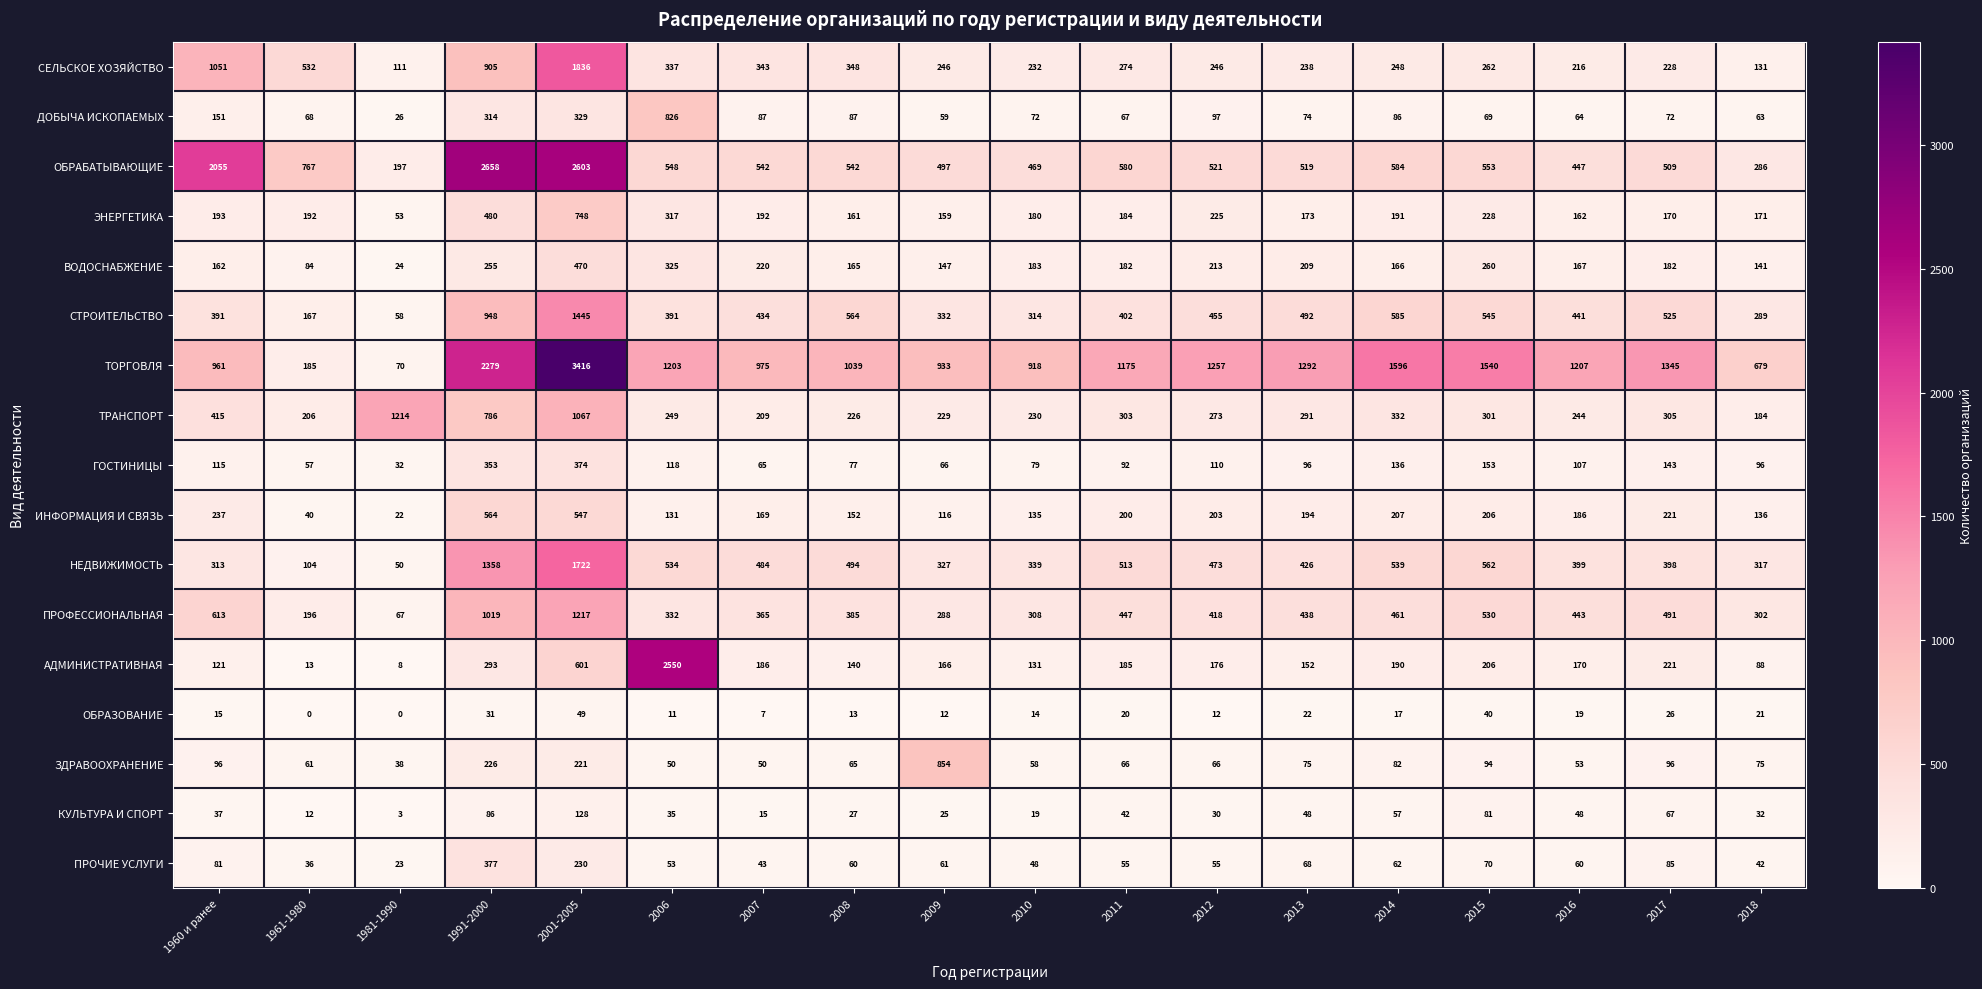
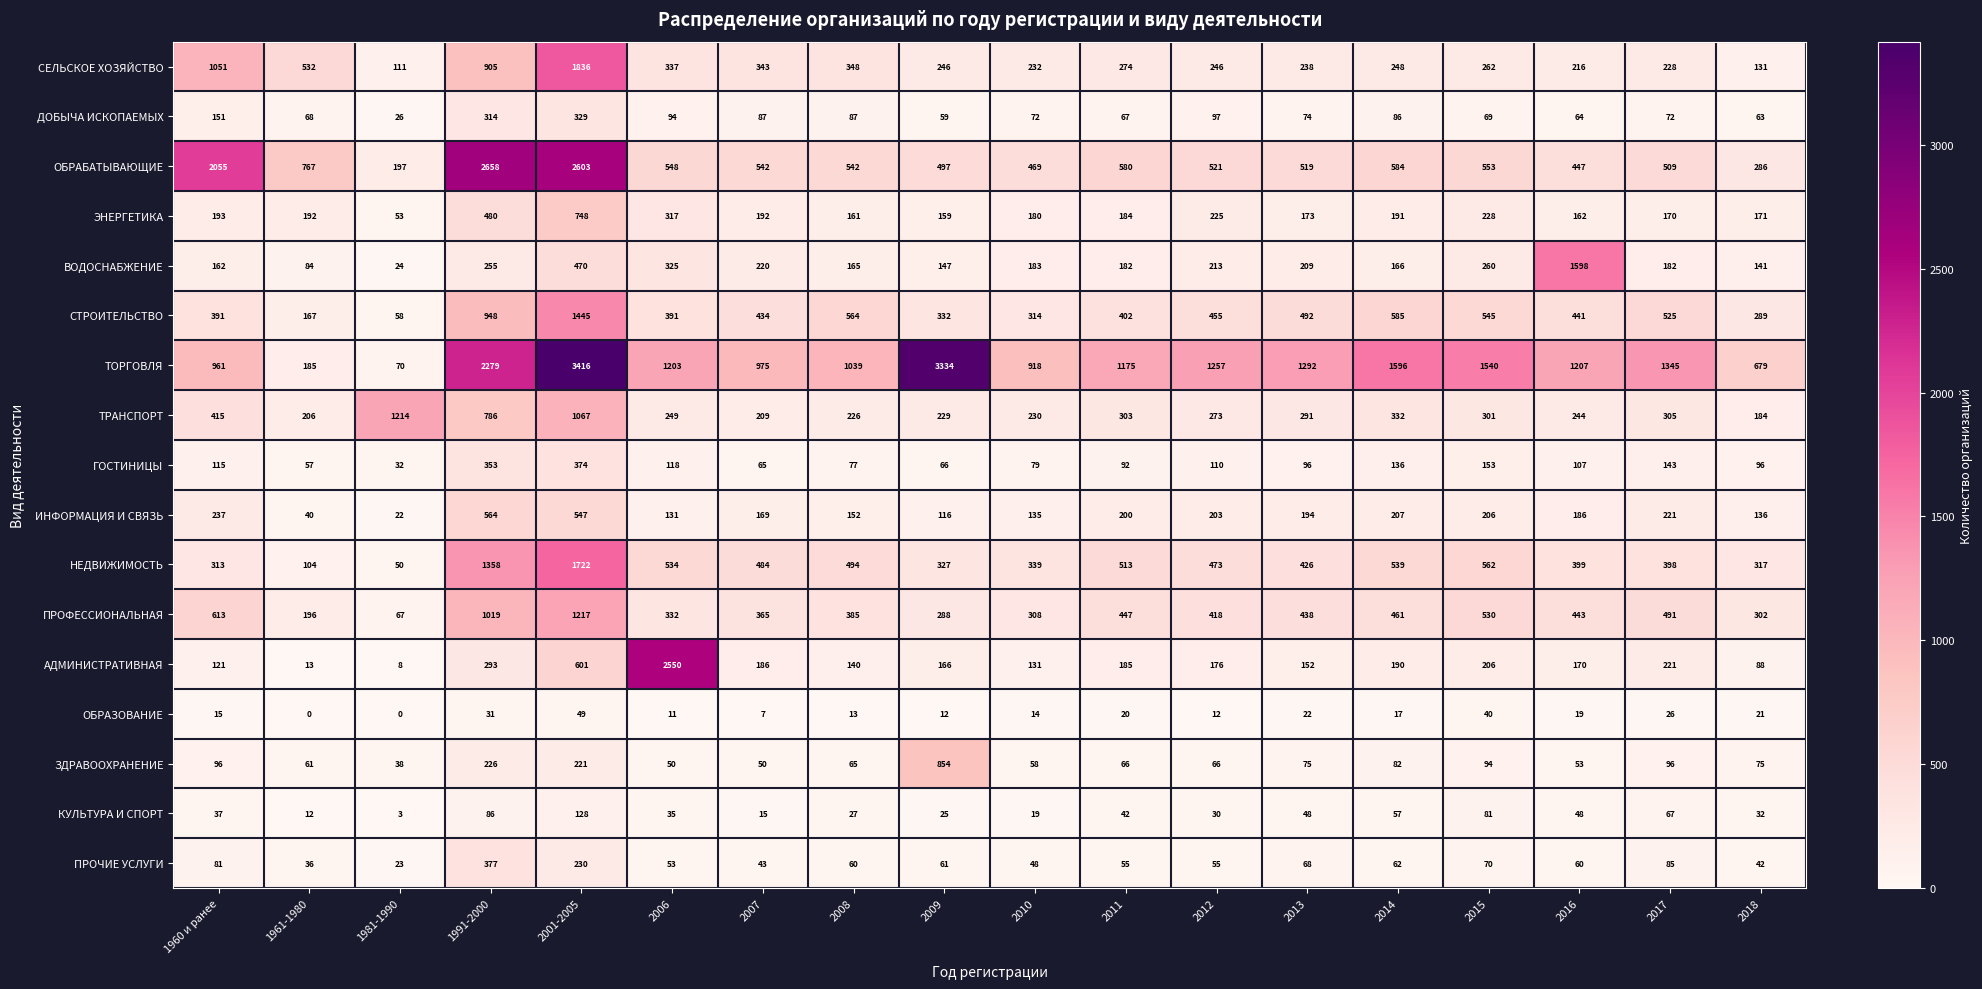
  {
    "ДОБЫЧА ИСКОПАЕМЫХ": {
      "1960 и ранее": 151,
      "1961-1980": 68,
      "1981-1990": 26,
      "1991-2000": 314,
      "2001-2005": 329,
-     "2006": 826,
+     "2006": 94,
      "2007": 87,
      "2008": 87,
      "2009": 59,
      "2010": 72,
      "2011": 67,
      "2012": 97,
      "2013": 74,
      "2014": 86,
      "2015": 69,
      "2016": 64,
      "2017": 72,
      "2018": 63
    },
    "ВОДОСНАБЖЕНИЕ": {
      "1960 и ранее": 162,
      "1961-1980": 84,
      "1981-1990": 24,
      "1991-2000": 255,
      "2001-2005": 470,
      "2006": 325,
      "2007": 220,
      "2008": 165,
      "2009": 147,
      "2010": 183,
      "2011": 182,
      "2012": 213,
      "2013": 209,
      "2014": 166,
      "2015": 260,
-     "2016": 167,
+     "2016": 1598,
      "2017": 182,
      "2018": 141
    },
    "ТОРГОВЛЯ": {
      "1960 и ранее": 961,
      "1961-1980": 185,
      "1981-1990": 70,
      "1991-2000": 2279,
      "2001-2005": 3416,
      "2006": 1203,
      "2007": 975,
      "2008": 1039,
-     "2009": 933,
+     "2009": 3334,
      "2010": 918,
      "2011": 1175,
      "2012": 1257,
      "2013": 1292,
      "2014": 1596,
      "2015": 1540,
      "2016": 1207,
      "2017": 1345,
      "2018": 679
    }
  }
